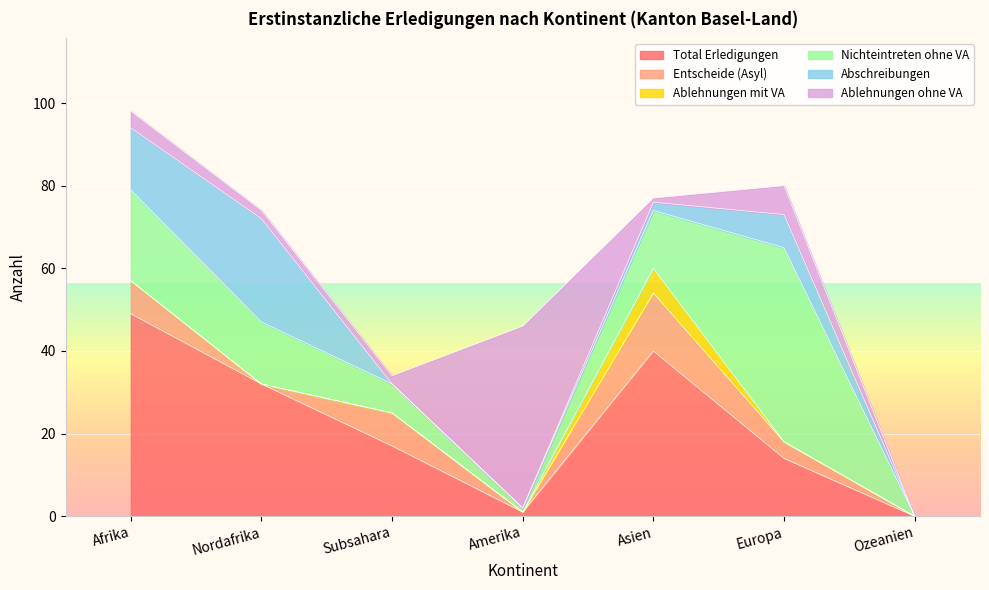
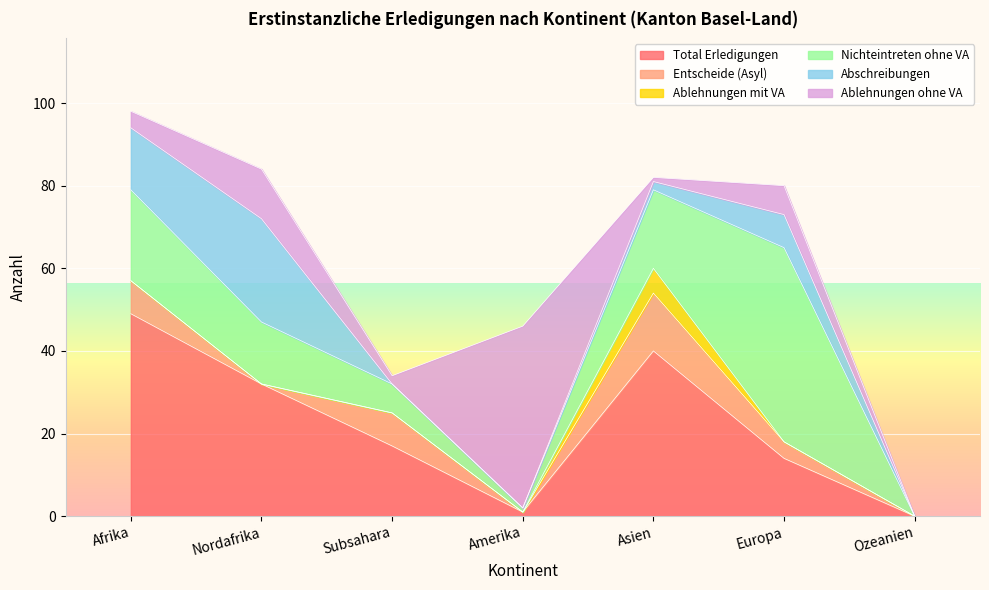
  {
    "Ablehnungen mit VA": {
      "Asien": 6
    },
    "Nichteintreten ohne VA": {
      "Afrika": 22,
      "Nordafrika": 15,
-     "Asien": 14,
+     "Asien": 19,
      "Europa": 47
    },
    "Abschreibungen": {
      "Afrika": 15,
      "Nordafrika": 25,
      "Asien": 2,
      "Europa": 8
    },
    "Ablehnungen ohne VA": {
      "Afrika": 4,
-     "Nordafrika": 2,
+     "Nordafrika": 12,
      "Subsahara": 2,
      "Amerika": 44,
      "Asien": 1,
      "Europa": 7
    }
  }
